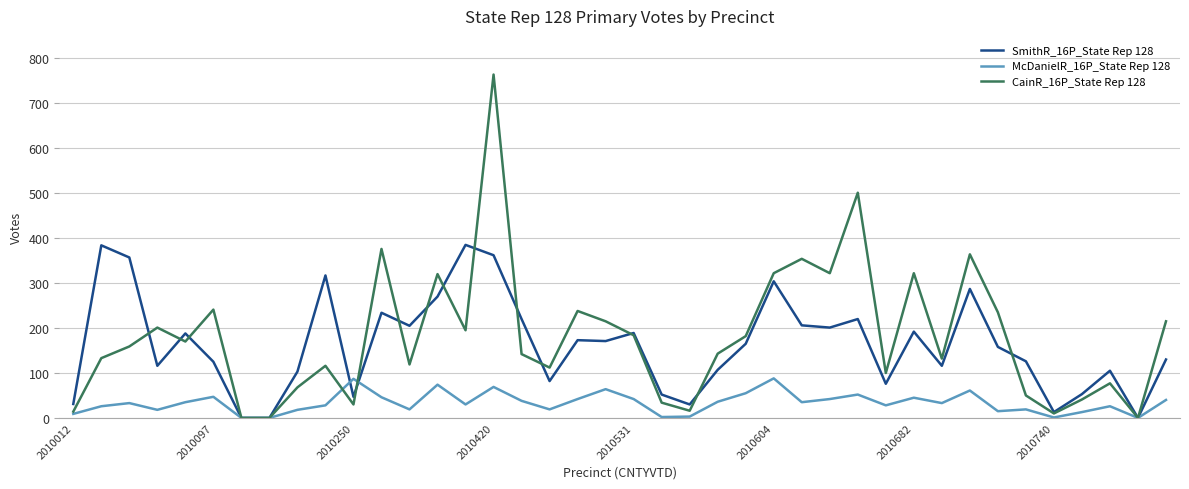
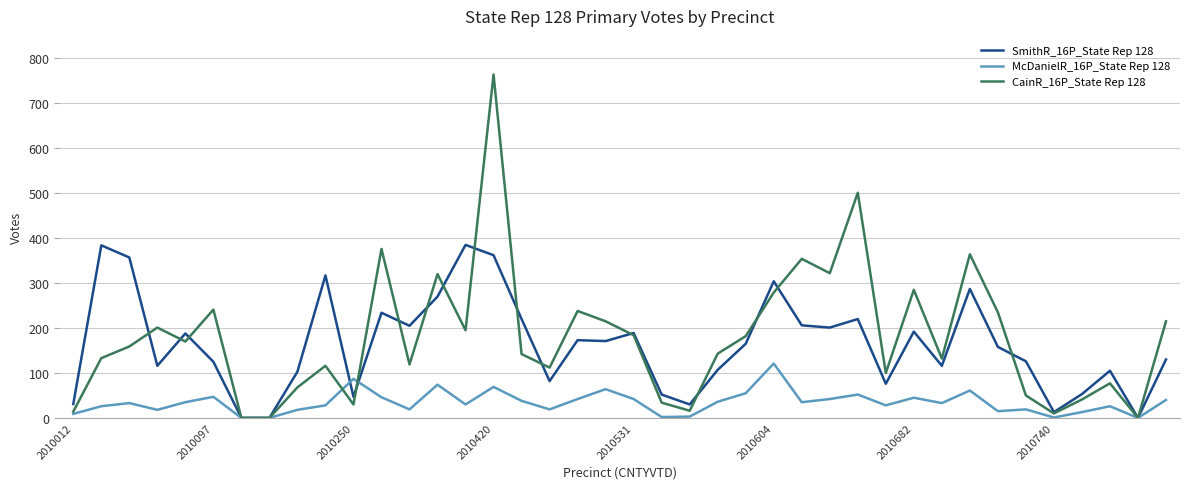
  {
    "SmithR_16P_State Rep 128": {
      "2010012": 30,
      "2010097": 130,
      "2010250": 50,
      "2010420": 360,
      "2010604": 300,
      "2010682": 190
    },
    "McDanielR_16P_State Rep 128": {
      "2010097": 50,
      "2010250": 90,
      "2010420": 70,
      "2010531": 40,
-     "2010604": 90,
+     "2010604": 120,
      "2010682": 50,
      "2010740": 0
    },
    "CainR_16P_State Rep 128": {
      "2010097": 240,
      "2010250": 30,
      "2010420": 760,
-     "2010604": 320,
-     "2010682": 320
+     "2010604": 280,
+     "2010682": 290
    }
  }
